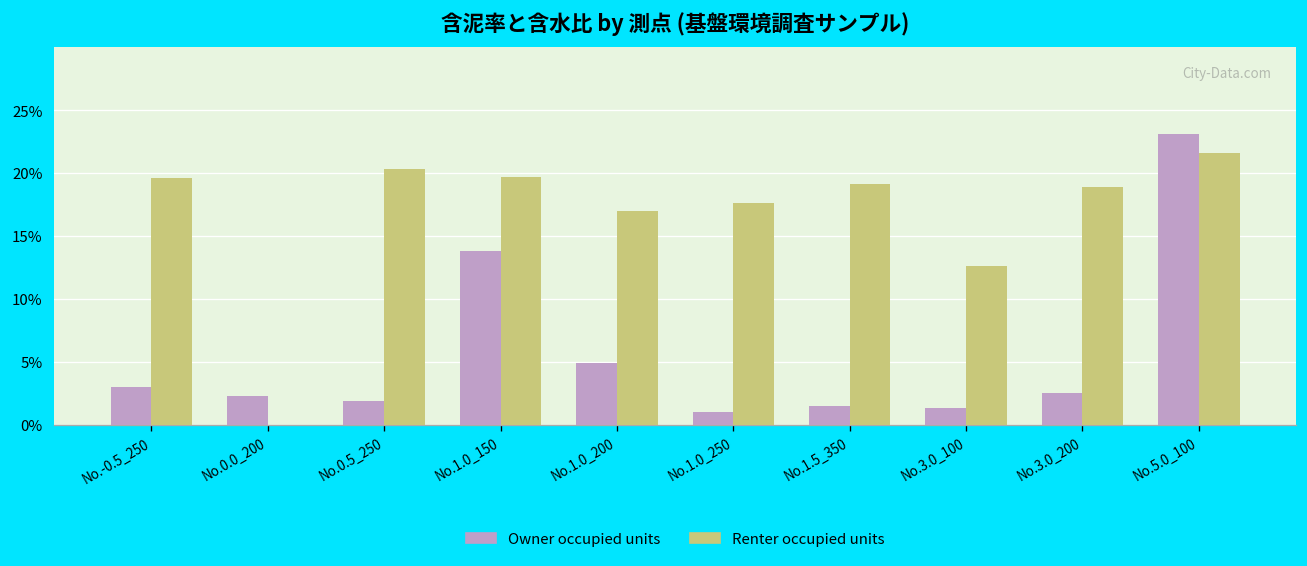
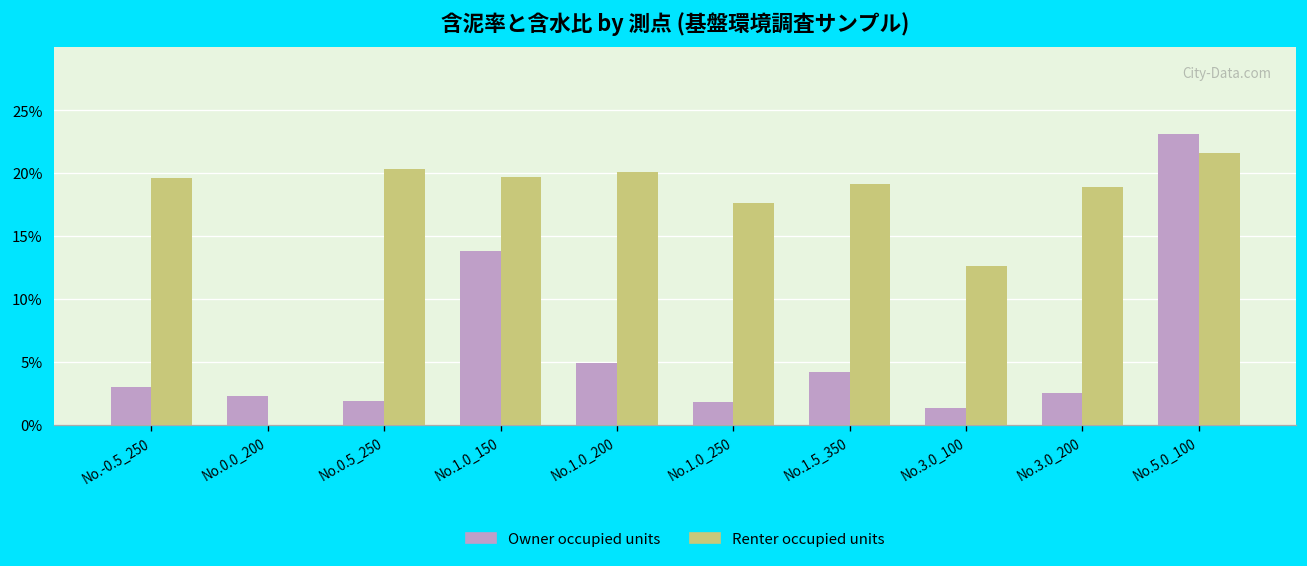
  {
    "Owner occupied units": {
      "No.-0.5_250": "3.0%",
      "No.0.0_200": "2.3%",
      "No.0.5_250": "1.9%",
      "No.1.0_150": "13.8%",
      "No.1.0_200": "4.9%",
-     "No.1.0_250": "1.0%",
-     "No.1.5_350": "1.5%",
+     "No.1.0_250": "1.8%",
+     "No.1.5_350": "4.2%",
      "No.3.0_100": "1.3%",
      "No.3.0_200": "2.5%",
      "No.5.0_100": "23.1%"
    },
    "Renter occupied units": {
      "No.-0.5_250": "19.6%",
      "No.0.0_200": "0.0%",
      "No.0.5_250": "20.3%",
      "No.1.0_150": "19.7%",
-     "No.1.0_200": "17.0%",
+     "No.1.0_200": "20.1%",
      "No.1.0_250": "17.6%",
      "No.1.5_350": "19.1%",
      "No.3.0_100": "12.6%",
      "No.3.0_200": "18.9%",
      "No.5.0_100": "21.6%"
    }
  }
